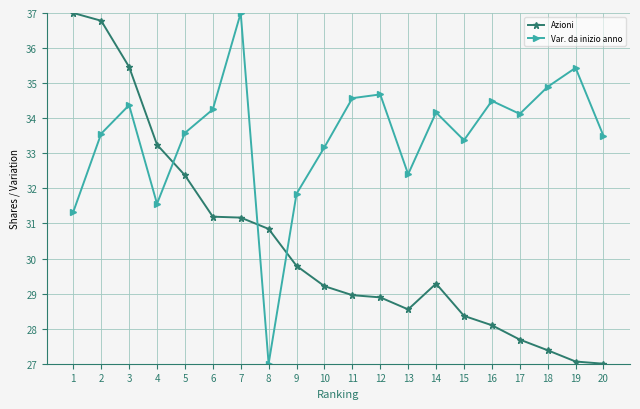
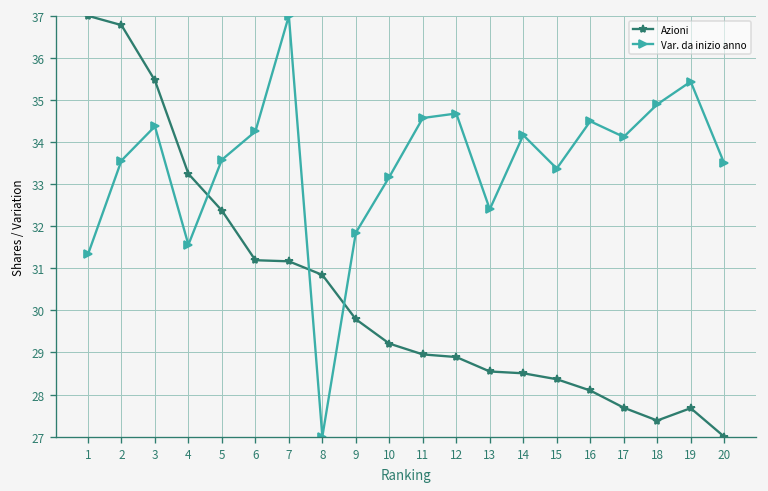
  {
    "Azioni": {
      "1": 37.0,
      "2": 36.8,
      "3": 35.5,
      "4": 33.2,
      "5": 32.4,
      "6": 31.2,
      "7": 31.2,
      "8": 30.8,
      "9": 29.8,
      "10": 29.2,
      "11": 29.0,
      "12": 28.9,
      "13": 28.5,
-     "14": 29.3,
+     "14": 28.5,
      "15": 28.4,
      "16": 28.1,
      "17": 27.7,
      "18": 27.4,
-     "19": 27.1,
+     "19": 27.7,
      "20": 27.0
    },
    "Var. da inizio anno": {
      "1": 31.3,
      "2": 33.6,
      "3": 34.4,
      "4": 31.6,
      "5": 33.6,
      "6": 34.3,
      "7": 37.0,
      "8": 27.0,
      "9": 31.8,
      "10": 33.2,
      "11": 34.6,
      "12": 34.7,
      "13": 32.4,
      "14": 34.2,
      "15": 33.4,
      "16": 34.5,
      "17": 34.1,
      "18": 34.9,
      "19": 35.4,
      "20": 33.5
    }
  }
